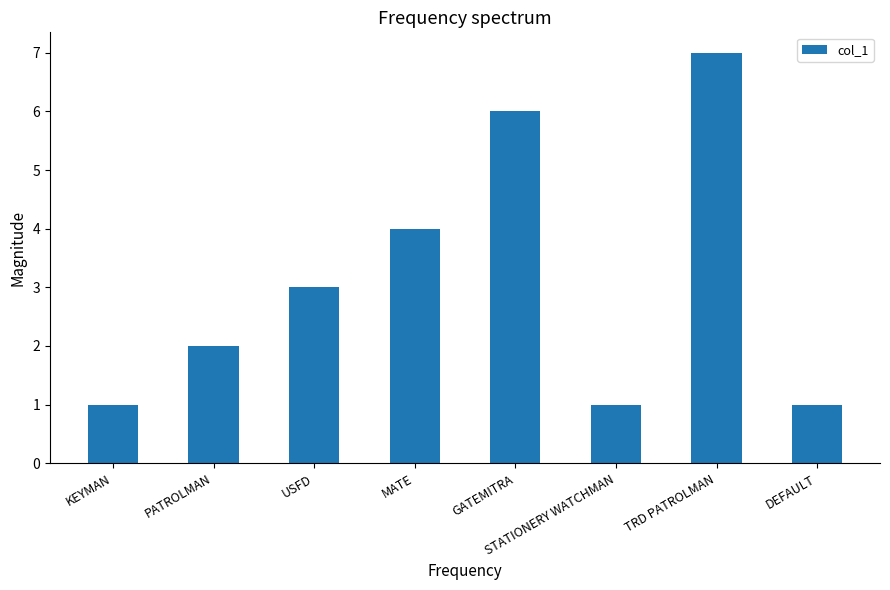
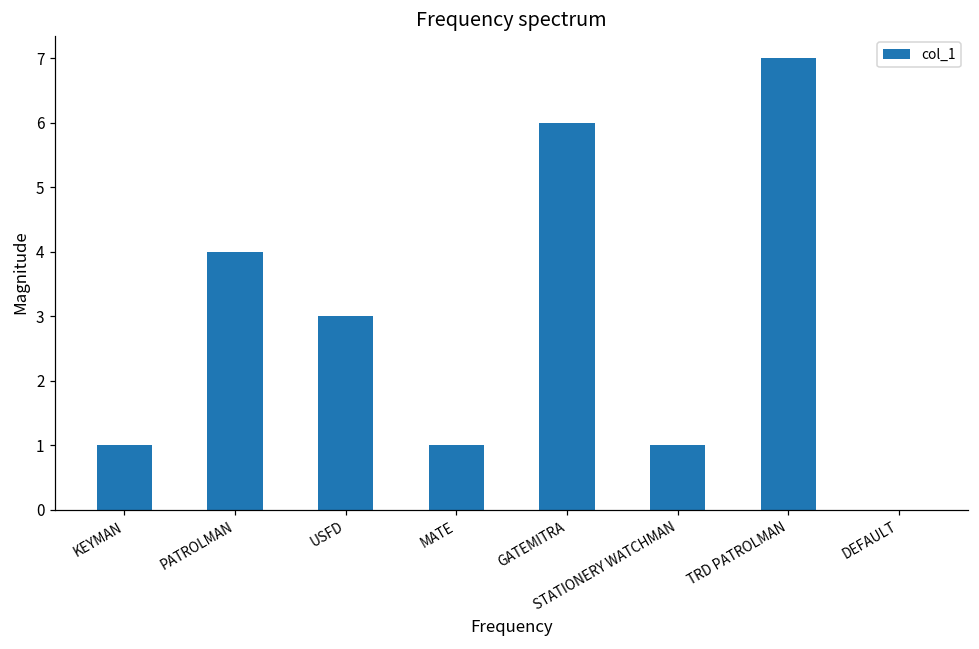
  {
    "KEYMAN": 1,
-   "PATROLMAN": 2,
+   "PATROLMAN": 4,
    "USFD": 3,
-   "MATE": 4,
+   "MATE": 1,
    "GATEMITRA": 6,
    "STATIONERY WATCHMAN": 1,
    "TRD PATROLMAN": 7,
-   "DEFAULT": 1
+   "DEFAULT": 0
  }
